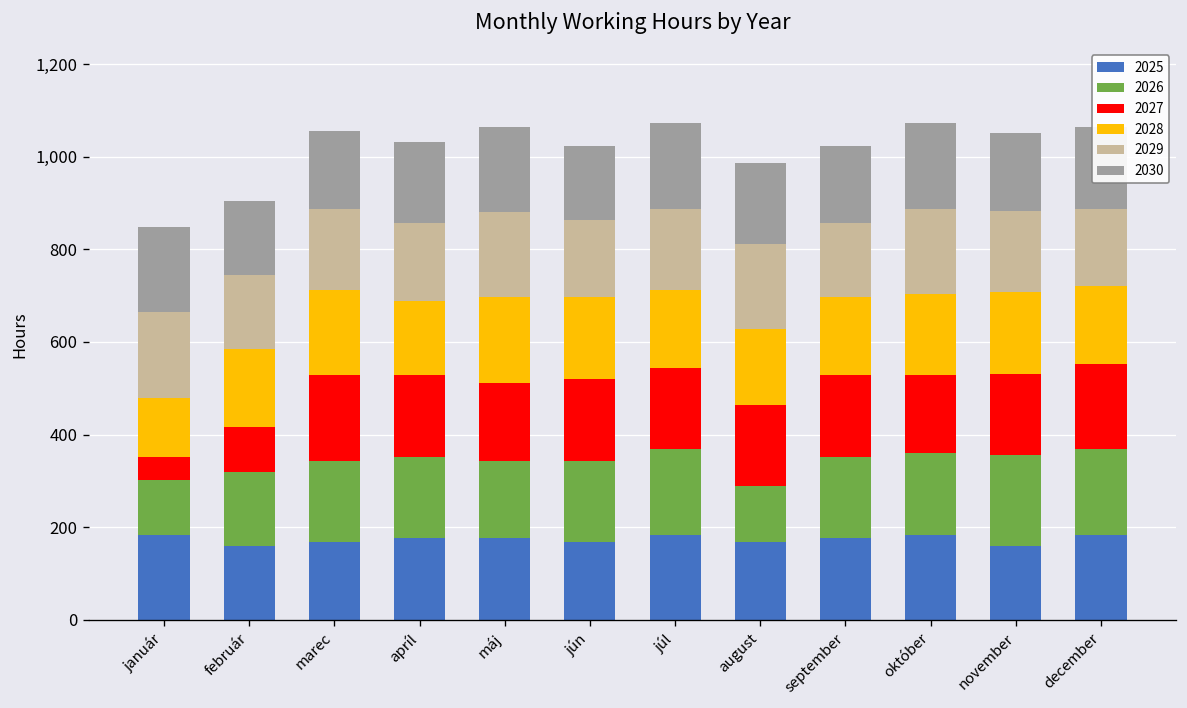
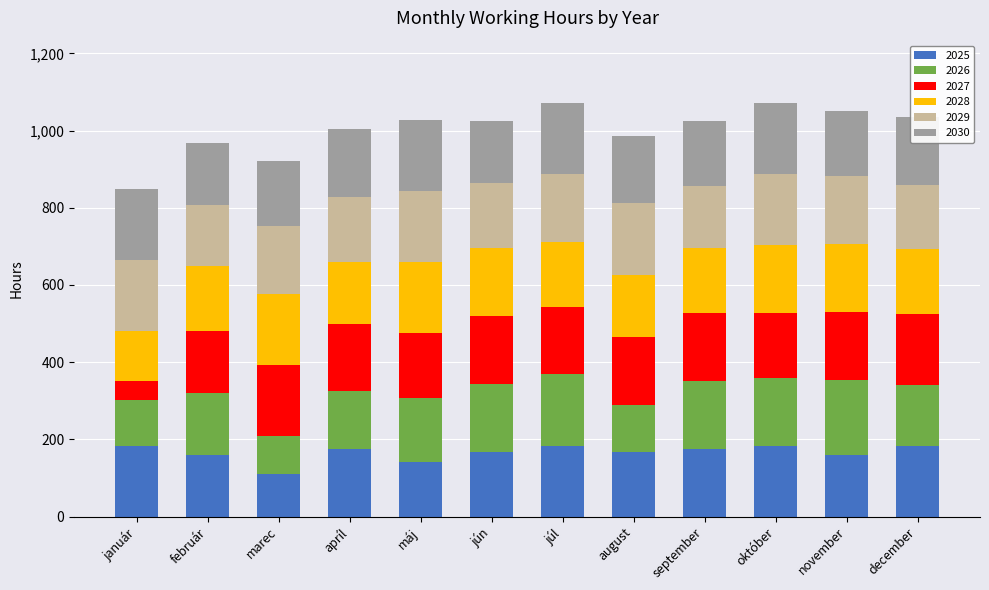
  {
    "2025": {
      "január": 180,
      "február": 160,
-     "marec": 170,
+     "marec": 110,
      "apríl": 180,
-     "máj": 180,
+     "máj": 140,
      "jún": 170,
      "júl": 180,
      "august": 170,
      "september": 180,
      "október": 180,
      "november": 160,
      "december": 180
    },
    "2026": {
      "január": 120,
      "február": 160,
-     "marec": 180,
-     "apríl": 180,
+     "marec": 100,
+     "apríl": 150,
      "máj": 170,
      "jún": 180,
      "júl": 180,
      "august": 120,
      "september": 180,
      "október": 180,
      "november": 200,
-     "december": 180
+     "december": 160
    },
    "2027": {
      "január": 50,
-     "február": 100,
+     "február": 160,
      "marec": 180,
      "apríl": 180,
      "máj": 170,
      "jún": 180,
      "júl": 180,
      "august": 180,
      "september": 180,
      "október": 170,
      "november": 180,
      "december": 180
    },
    "2028": {
      "január": 130,
      "február": 170,
      "marec": 180,
      "apríl": 160,
      "máj": 180,
      "jún": 180,
      "júl": 170,
      "august": 160,
      "september": 170,
      "október": 180,
      "november": 180,
      "december": 170
    }
  }
